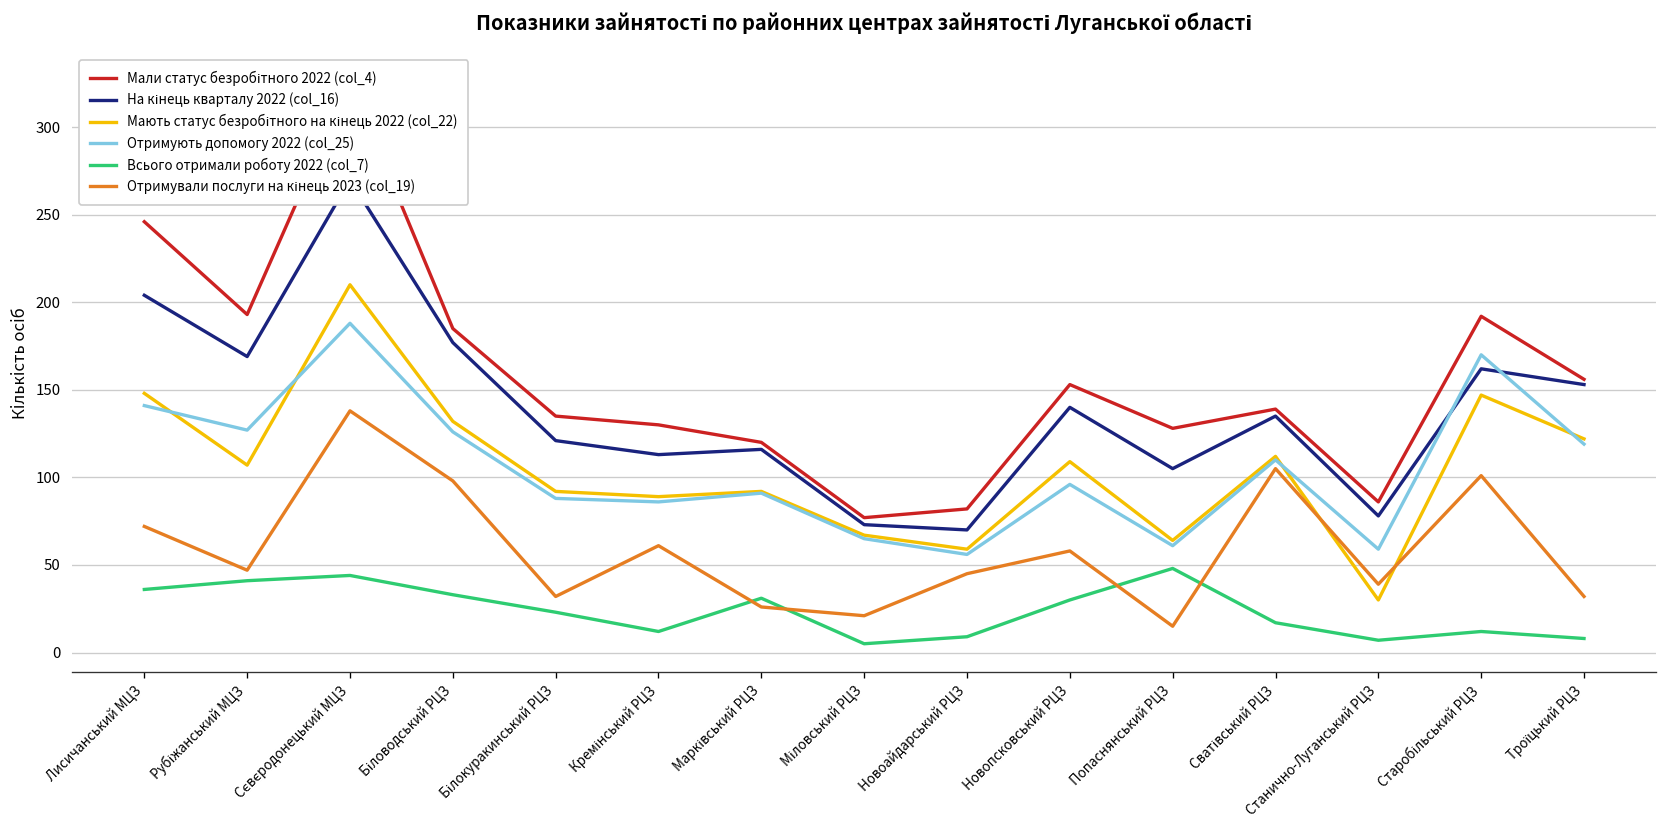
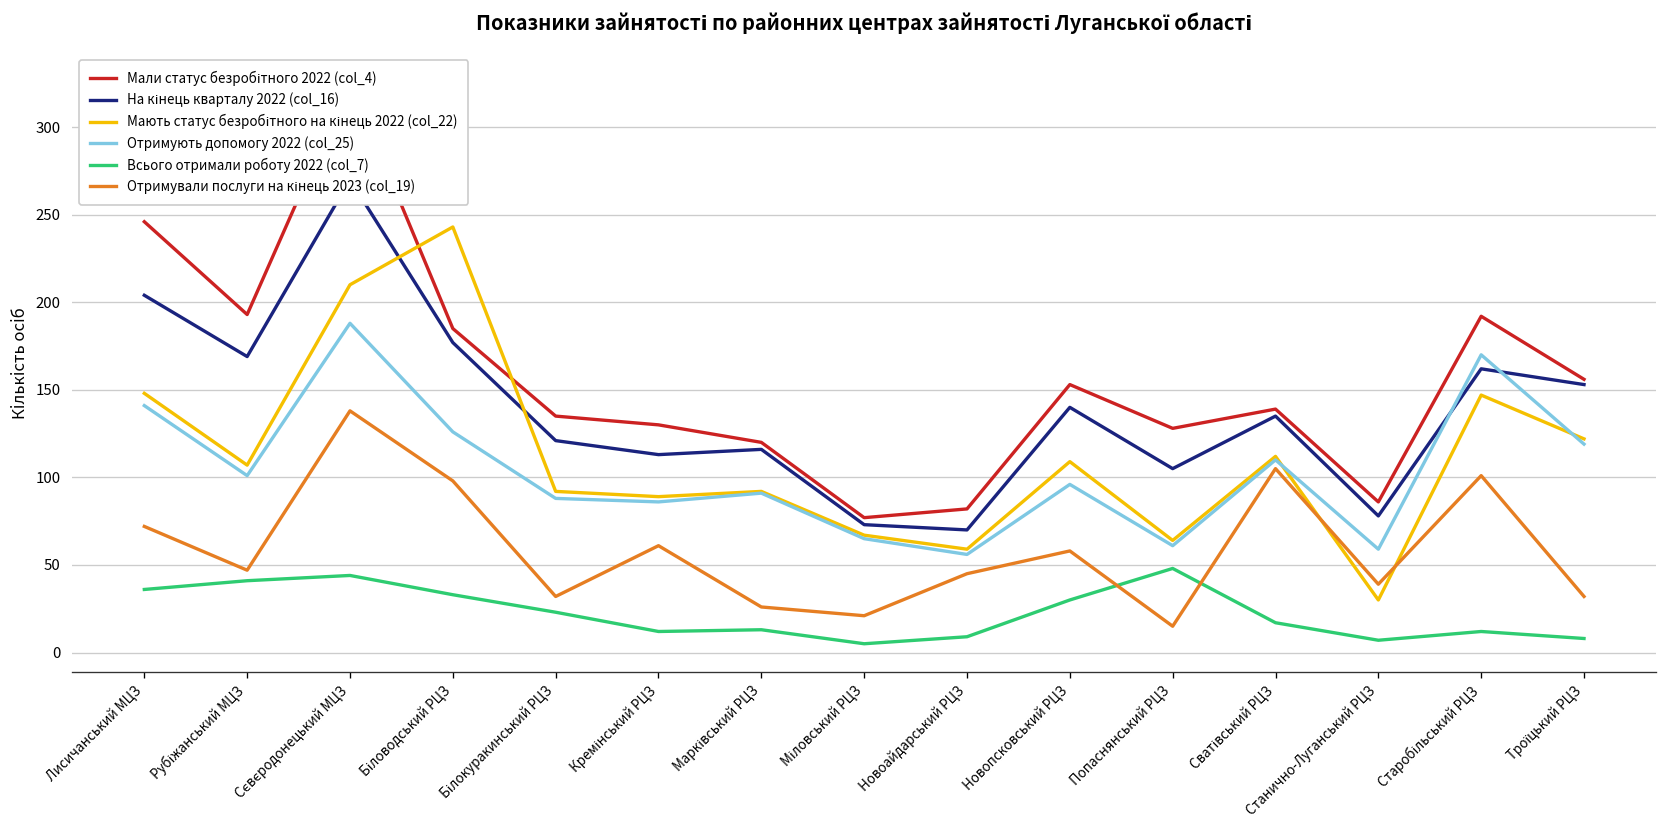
  {
    "Мали статус безробітного 2022 (col_4)": {
      "Лисичанський МЦЗ": 246,
      "Рубіжанський МЦЗ": 193,
      "Біловодський РЦЗ": 185,
      "Білокуракинський РЦЗ": 135,
      "Кремінський РЦЗ": 130,
      "Марківський РЦЗ": 120,
      "Міловський РЦЗ": 77,
      "Новоайдарський РЦЗ": 82,
      "Новопсковський РЦЗ": 153,
      "Попаснянський РЦЗ": 128,
      "Сватівський РЦЗ": 139,
      "Станично-Луганський РЦЗ": 86,
      "Старобільський РЦЗ": 192,
      "Троїцький РЦЗ": 156
    },
    "На кінець кварталу 2022 (col_16)": {
      "Лисичанський МЦЗ": 204,
      "Рубіжанський МЦЗ": 169,
      "Біловодський РЦЗ": 177,
      "Білокуракинський РЦЗ": 121,
      "Кремінський РЦЗ": 113,
      "Марківський РЦЗ": 116,
      "Міловський РЦЗ": 73,
      "Новоайдарський РЦЗ": 70,
      "Новопсковський РЦЗ": 140,
      "Попаснянський РЦЗ": 105,
      "Сватівський РЦЗ": 135,
      "Станично-Луганський РЦЗ": 78,
      "Старобільський РЦЗ": 162,
      "Троїцький РЦЗ": 153
    },
    "Мають статус безробітного на кінець 2022 (col_22)": {
      "Лисичанський МЦЗ": 148,
      "Рубіжанський МЦЗ": 107,
      "Сєвєродонецький МЦЗ": 210,
-     "Біловодський РЦЗ": 132,
+     "Біловодський РЦЗ": 243,
      "Білокуракинський РЦЗ": 92,
      "Кремінський РЦЗ": 89,
      "Міловський РЦЗ": 67,
      "Новоайдарський РЦЗ": 59,
      "Новопсковський РЦЗ": 109,
      "Попаснянський РЦЗ": 64,
      "Сватівський РЦЗ": 112,
      "Станично-Луганський РЦЗ": 30,
      "Старобільський РЦЗ": 147,
      "Троїцький РЦЗ": 122
    },
    "Отримують допомогу 2022 (col_25)": {
      "Лисичанський МЦЗ": 141,
-     "Рубіжанський МЦЗ": 127,
+     "Рубіжанський МЦЗ": 101,
      "Сєвєродонецький МЦЗ": 188,
      "Біловодський РЦЗ": 126,
      "Білокуракинський РЦЗ": 88,
      "Кремінський РЦЗ": 86,
      "Міловський РЦЗ": 65,
      "Новоайдарський РЦЗ": 56,
      "Новопсковський РЦЗ": 96,
      "Попаснянський РЦЗ": 61,
      "Сватівський РЦЗ": 110,
      "Станично-Луганський РЦЗ": 59,
      "Старобільський РЦЗ": 170,
      "Троїцький РЦЗ": 119
    },
    "Всього отримали роботу 2022 (col_7)": {
      "Лисичанський МЦЗ": 36,
      "Рубіжанський МЦЗ": 41,
      "Сєвєродонецький МЦЗ": 44,
      "Біловодський РЦЗ": 33,
      "Білокуракинський РЦЗ": 23,
      "Кремінський РЦЗ": 12,
-     "Марківський РЦЗ": 31,
+     "Марківський РЦЗ": 13,
      "Міловський РЦЗ": 5,
      "Новоайдарський РЦЗ": 9,
      "Новопсковський РЦЗ": 30,
      "Попаснянський РЦЗ": 48,
      "Сватівський РЦЗ": 17,
      "Станично-Луганський РЦЗ": 7,
      "Старобільський РЦЗ": 12,
      "Троїцький РЦЗ": 8
    },
    "Отримували послуги на кінець 2023 (col_19)": {
      "Лисичанський МЦЗ": 72,
      "Рубіжанський МЦЗ": 47,
      "Сєвєродонецький МЦЗ": 138,
      "Біловодський РЦЗ": 98,
      "Білокуракинський РЦЗ": 32,
      "Кремінський РЦЗ": 61,
      "Марківський РЦЗ": 26,
      "Міловський РЦЗ": 21,
      "Новоайдарський РЦЗ": 45,
      "Новопсковський РЦЗ": 58,
      "Попаснянський РЦЗ": 15,
      "Сватівський РЦЗ": 105,
      "Станично-Луганський РЦЗ": 39,
      "Старобільський РЦЗ": 101,
      "Троїцький РЦЗ": 32
    }
  }
